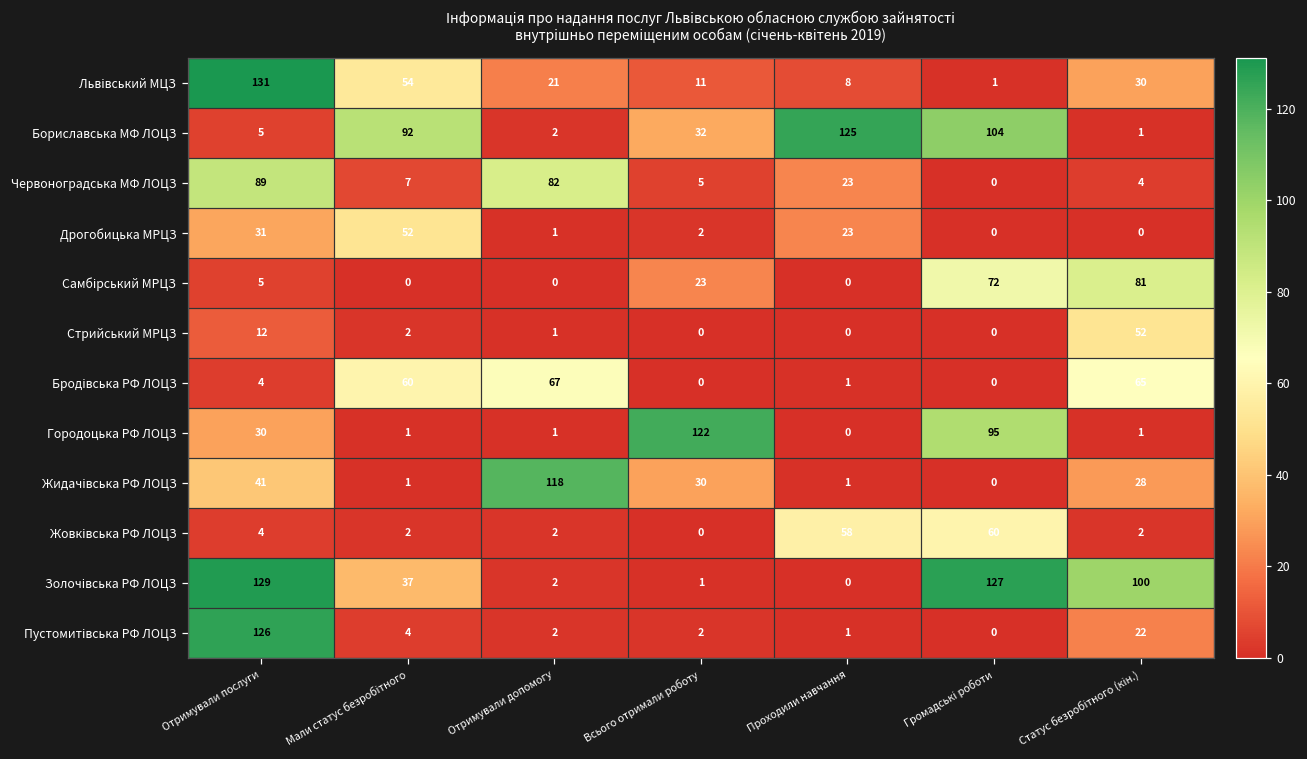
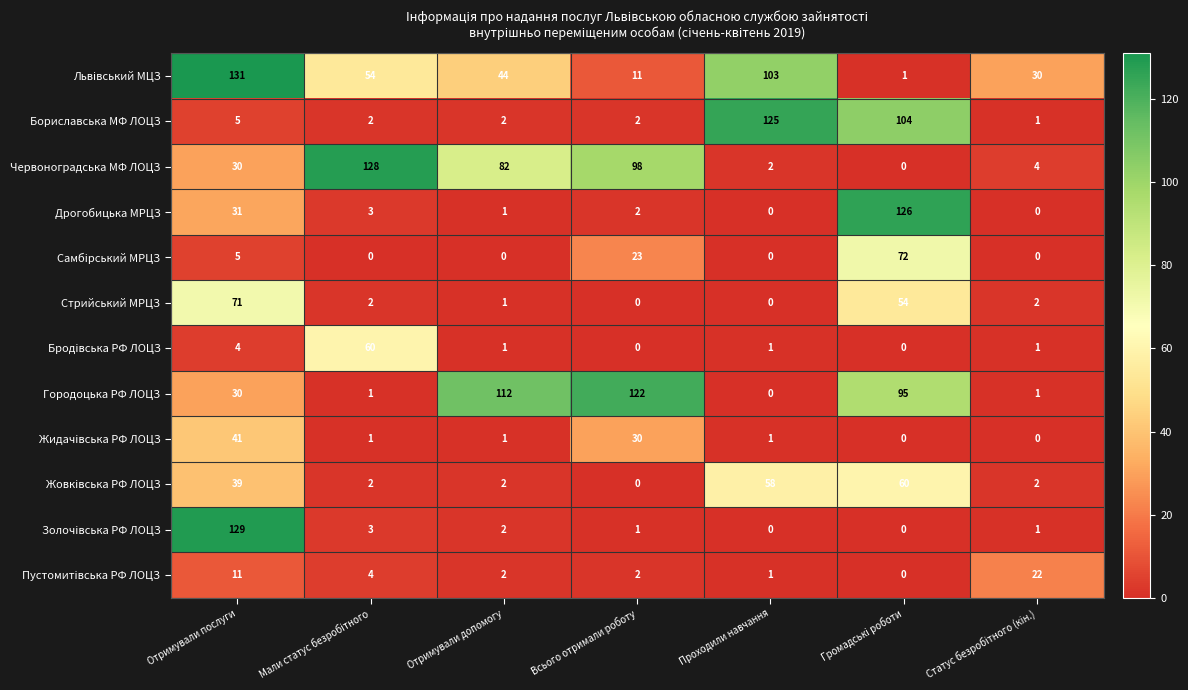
  {
    "Львівський МЦЗ": {
      "Отримували послуги": 131,
      "Мали статус безробітного": 54,
-     "Отримували допомогу": 21,
+     "Отримували допомогу": 44,
      "Всього отримали роботу": 11,
-     "Проходили навчання": 8,
+     "Проходили навчання": 103,
      "Громадські роботи": 1,
      "Статус безробітного (кін.)": 30
    },
    "Бориславська МФ ЛОЦЗ": {
      "Отримували послуги": 5,
-     "Мали статус безробітного": 92,
+     "Мали статус безробітного": 2,
      "Отримували допомогу": 2,
-     "Всього отримали роботу": 32,
+     "Всього отримали роботу": 2,
      "Проходили навчання": 125,
      "Громадські роботи": 104,
      "Статус безробітного (кін.)": 1
    },
    "Червоноградська МФ ЛОЦЗ": {
-     "Отримували послуги": 89,
-     "Мали статус безробітного": 7,
+     "Отримували послуги": 30,
+     "Мали статус безробітного": 128,
      "Отримували допомогу": 82,
-     "Всього отримали роботу": 5,
-     "Проходили навчання": 23,
+     "Всього отримали роботу": 98,
+     "Проходили навчання": 2,
      "Громадські роботи": 0,
      "Статус безробітного (кін.)": 4
    },
    "Дрогобицька МРЦЗ": {
      "Отримували послуги": 31,
-     "Мали статус безробітного": 52,
+     "Мали статус безробітного": 3,
      "Отримували допомогу": 1,
      "Всього отримали роботу": 2,
-     "Проходили навчання": 23,
-     "Громадські роботи": 0,
+     "Проходили навчання": 0,
+     "Громадські роботи": 126,
      "Статус безробітного (кін.)": 0
    },
    "Самбірський МРЦЗ": {
      "Отримували послуги": 5,
      "Мали статус безробітного": 0,
      "Отримували допомогу": 0,
      "Всього отримали роботу": 23,
      "Проходили навчання": 0,
      "Громадські роботи": 72,
-     "Статус безробітного (кін.)": 81
+     "Статус безробітного (кін.)": 0
    },
    "Стрийський МРЦЗ": {
-     "Отримували послуги": 12,
+     "Отримували послуги": 71,
      "Мали статус безробітного": 2,
      "Отримували допомогу": 1,
      "Всього отримали роботу": 0,
      "Проходили навчання": 0,
-     "Громадські роботи": 0,
-     "Статус безробітного (кін.)": 52
+     "Громадські роботи": 54,
+     "Статус безробітного (кін.)": 2
    },
    "Бродівська РФ ЛОЦЗ": {
      "Отримували послуги": 4,
      "Мали статус безробітного": 60,
-     "Отримували допомогу": 67,
+     "Отримували допомогу": 1,
      "Всього отримали роботу": 0,
      "Проходили навчання": 1,
      "Громадські роботи": 0,
-     "Статус безробітного (кін.)": 65
+     "Статус безробітного (кін.)": 1
    },
    "Городоцька РФ ЛОЦЗ": {
      "Отримували послуги": 30,
      "Мали статус безробітного": 1,
-     "Отримували допомогу": 1,
+     "Отримували допомогу": 112,
      "Всього отримали роботу": 122,
      "Проходили навчання": 0,
      "Громадські роботи": 95,
      "Статус безробітного (кін.)": 1
    },
    "Жидачівська РФ ЛОЦЗ": {
      "Отримували послуги": 41,
      "Мали статус безробітного": 1,
-     "Отримували допомогу": 118,
+     "Отримували допомогу": 1,
      "Всього отримали роботу": 30,
      "Проходили навчання": 1,
      "Громадські роботи": 0,
-     "Статус безробітного (кін.)": 28
+     "Статус безробітного (кін.)": 0
    },
    "Жовківська РФ ЛОЦЗ": {
-     "Отримували послуги": 4,
+     "Отримували послуги": 39,
      "Мали статус безробітного": 2,
      "Отримували допомогу": 2,
      "Всього отримали роботу": 0,
      "Проходили навчання": 58,
      "Громадські роботи": 60,
      "Статус безробітного (кін.)": 2
    },
    "Золочівська РФ ЛОЦЗ": {
      "Отримували послуги": 129,
-     "Мали статус безробітного": 37,
+     "Мали статус безробітного": 3,
      "Отримували допомогу": 2,
      "Всього отримали роботу": 1,
      "Проходили навчання": 0,
-     "Громадські роботи": 127,
-     "Статус безробітного (кін.)": 100
+     "Громадські роботи": 0,
+     "Статус безробітного (кін.)": 1
    },
    "Пустомитівська РФ ЛОЦЗ": {
-     "Отримували послуги": 126,
+     "Отримували послуги": 11,
      "Мали статус безробітного": 4,
      "Отримували допомогу": 2,
      "Всього отримали роботу": 2,
      "Проходили навчання": 1,
      "Громадські роботи": 0,
      "Статус безробітного (кін.)": 22
    }
  }
